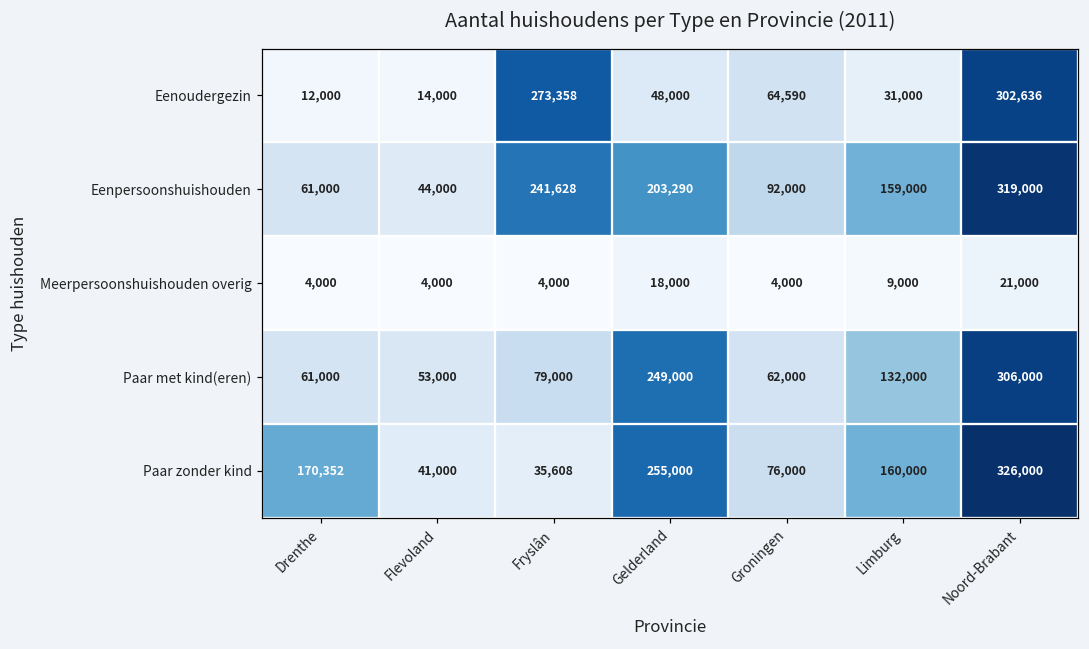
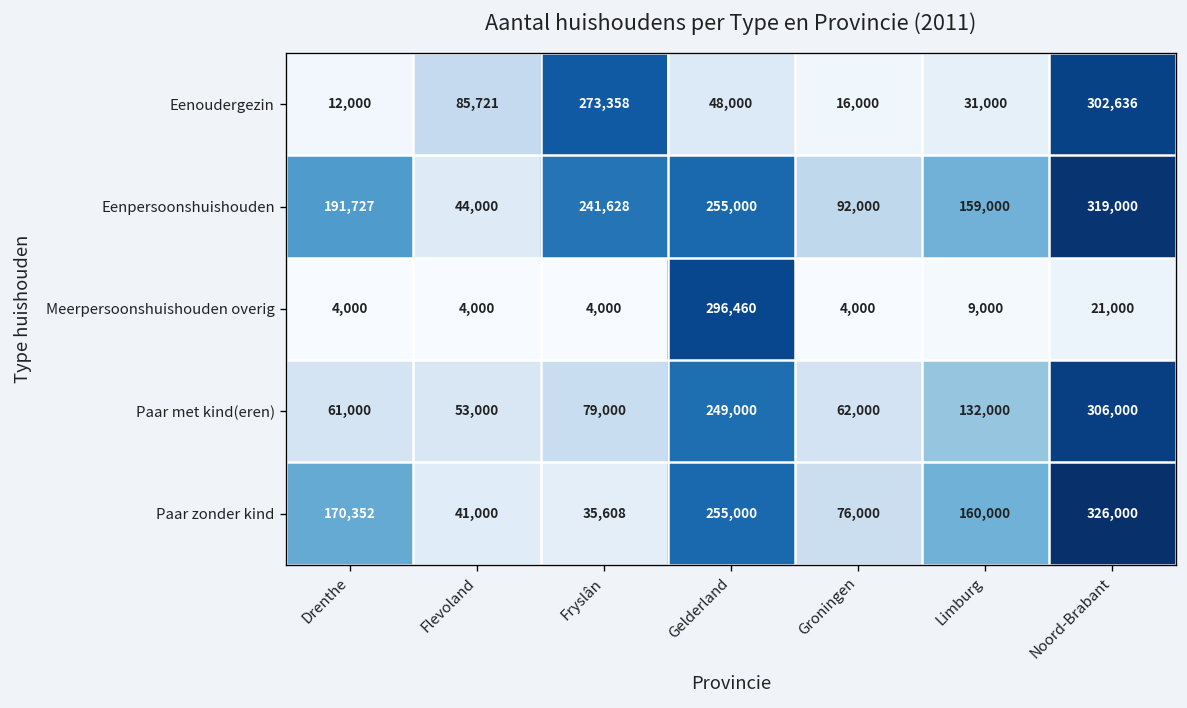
  {
    "Eenoudergezin": {
      "Drenthe": "12,000",
-     "Flevoland": "14,000",
+     "Flevoland": "85,721",
      "Fryslân": "273,358",
      "Gelderland": "48,000",
-     "Groningen": "64,590",
+     "Groningen": "16,000",
      "Limburg": "31,000",
      "Noord-Brabant": "302,636"
    },
    "Eenpersoonshuishouden": {
-     "Drenthe": "61,000",
+     "Drenthe": "191,727",
      "Flevoland": "44,000",
      "Fryslân": "241,628",
-     "Gelderland": "203,290",
+     "Gelderland": "255,000",
      "Groningen": "92,000",
      "Limburg": "159,000",
      "Noord-Brabant": "319,000"
    },
    "Meerpersoonshuishouden overig": {
      "Drenthe": "4,000",
      "Flevoland": "4,000",
      "Fryslân": "4,000",
-     "Gelderland": "18,000",
+     "Gelderland": "296,460",
      "Groningen": "4,000",
      "Limburg": "9,000",
      "Noord-Brabant": "21,000"
    },
    "Paar met kind(eren)": {
      "Drenthe": "61,000",
      "Flevoland": "53,000",
      "Fryslân": "79,000",
      "Gelderland": "249,000",
      "Groningen": "62,000",
      "Limburg": "132,000",
      "Noord-Brabant": "306,000"
    },
    "Paar zonder kind": {
      "Drenthe": "170,352",
      "Flevoland": "41,000",
      "Fryslân": "35,608",
      "Gelderland": "255,000",
      "Groningen": "76,000",
      "Limburg": "160,000",
      "Noord-Brabant": "326,000"
    }
  }
